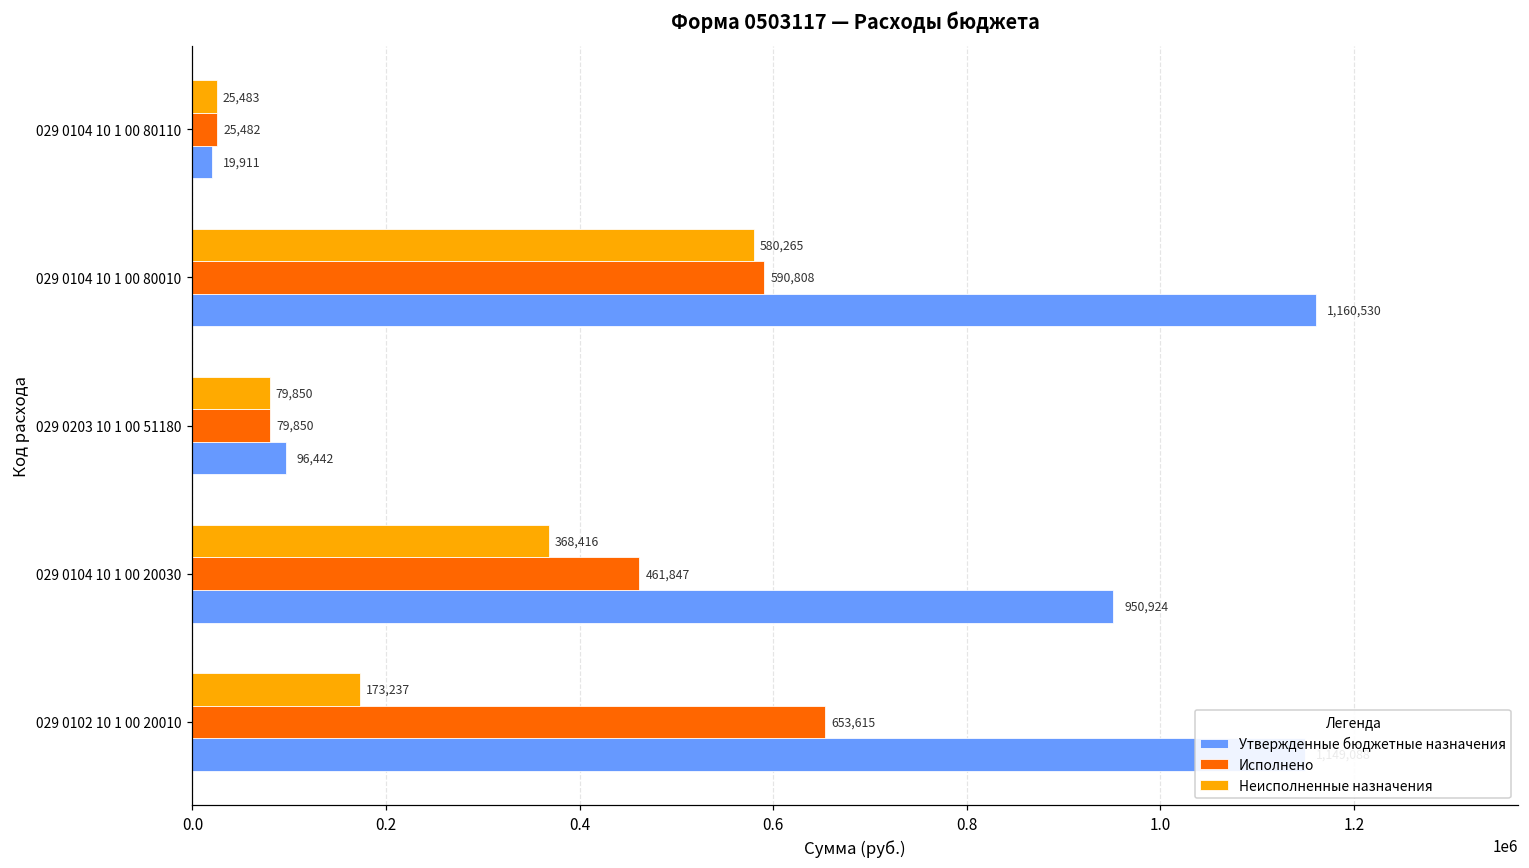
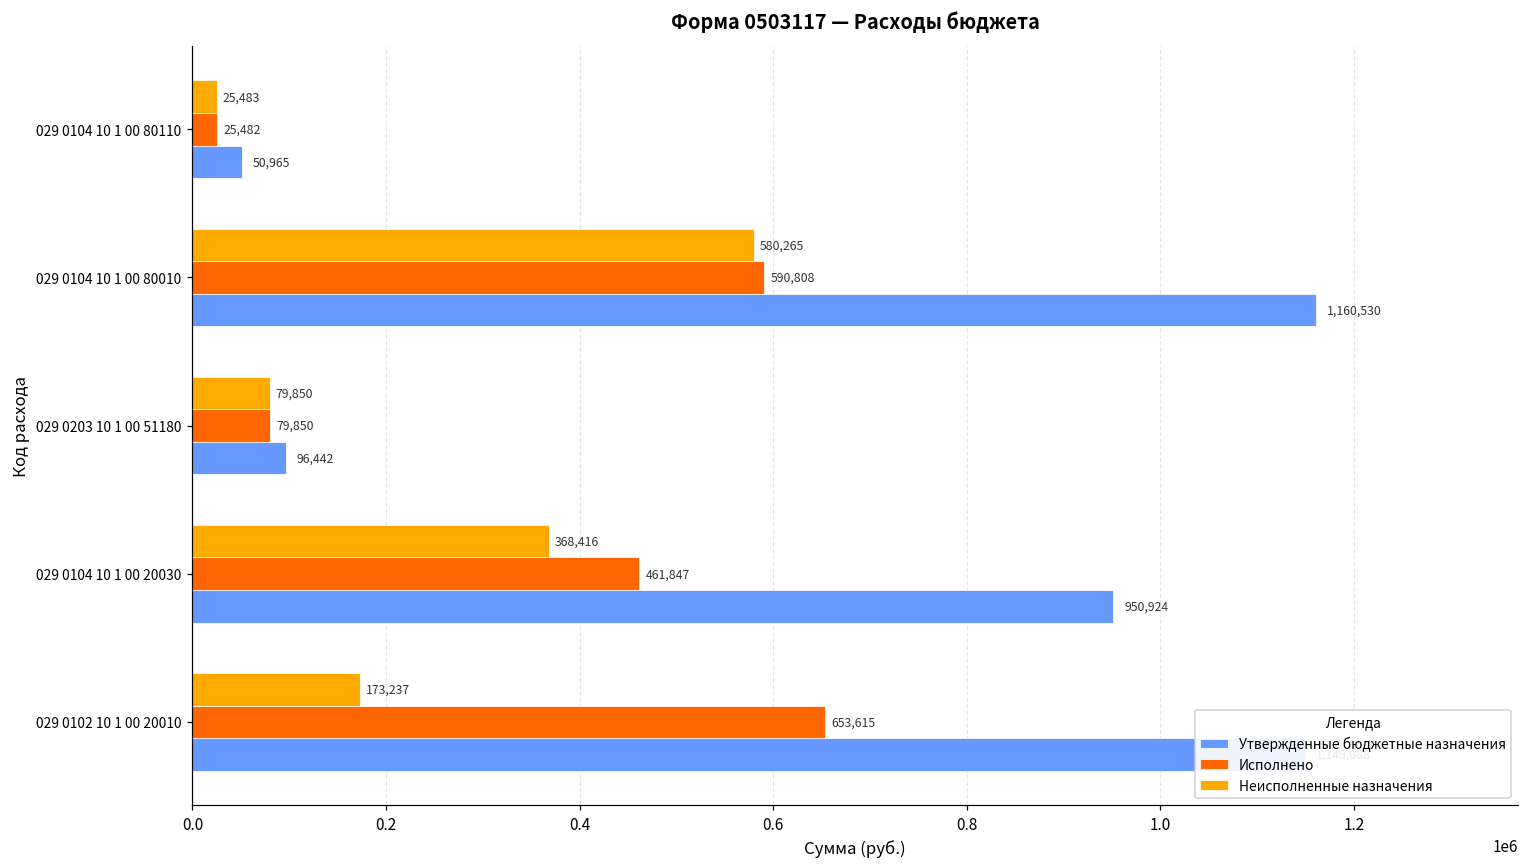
  {
    "Утвержденные бюджетные назначения": {
-     "029 0104 10 1 00 80110": "19,911",
+     "029 0104 10 1 00 80110": "50,965",
      "029 0104 10 1 00 80010": "1,160,530",
      "029 0203 10 1 00 51180": "96,442",
      "029 0104 10 1 00 20030": "950,924"
    },
    "Исполнено": {
      "029 0104 10 1 00 80110": "25,482",
      "029 0104 10 1 00 80010": "590,808",
      "029 0203 10 1 00 51180": "79,850",
      "029 0104 10 1 00 20030": "461,847",
      "029 0102 10 1 00 20010": "653,615"
    },
    "Неисполненные назначения": {
      "029 0104 10 1 00 80110": "25,483",
      "029 0104 10 1 00 80010": "580,265",
      "029 0203 10 1 00 51180": "79,850",
      "029 0104 10 1 00 20030": "368,416",
      "029 0102 10 1 00 20010": "173,237"
    }
  }
